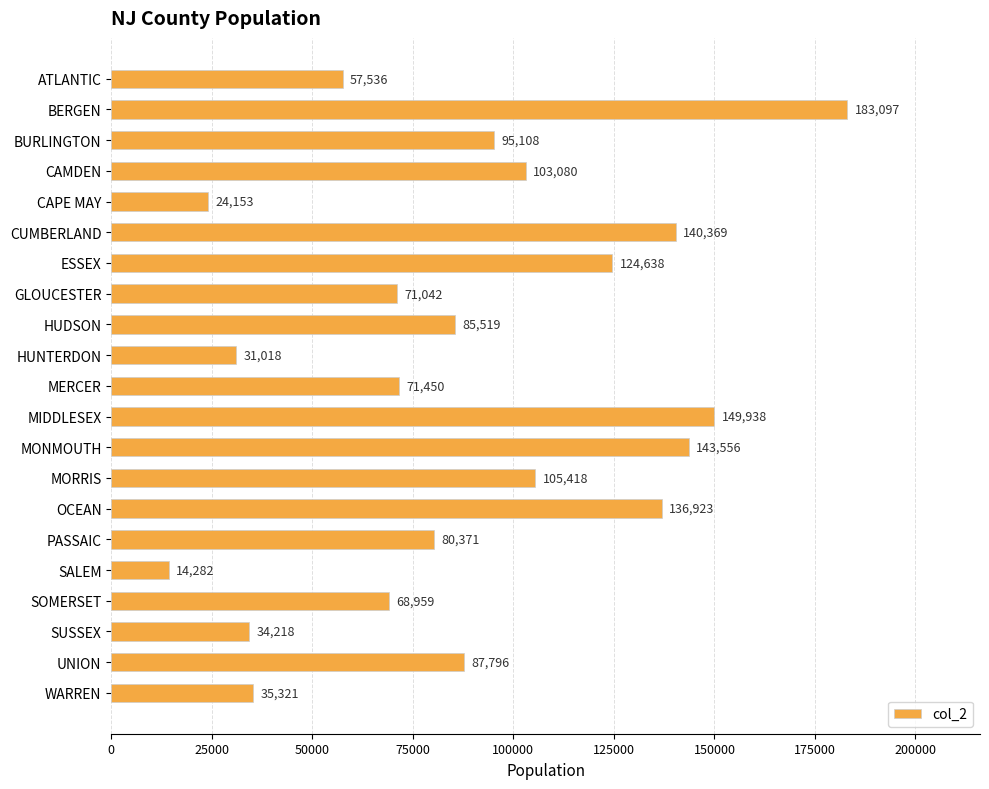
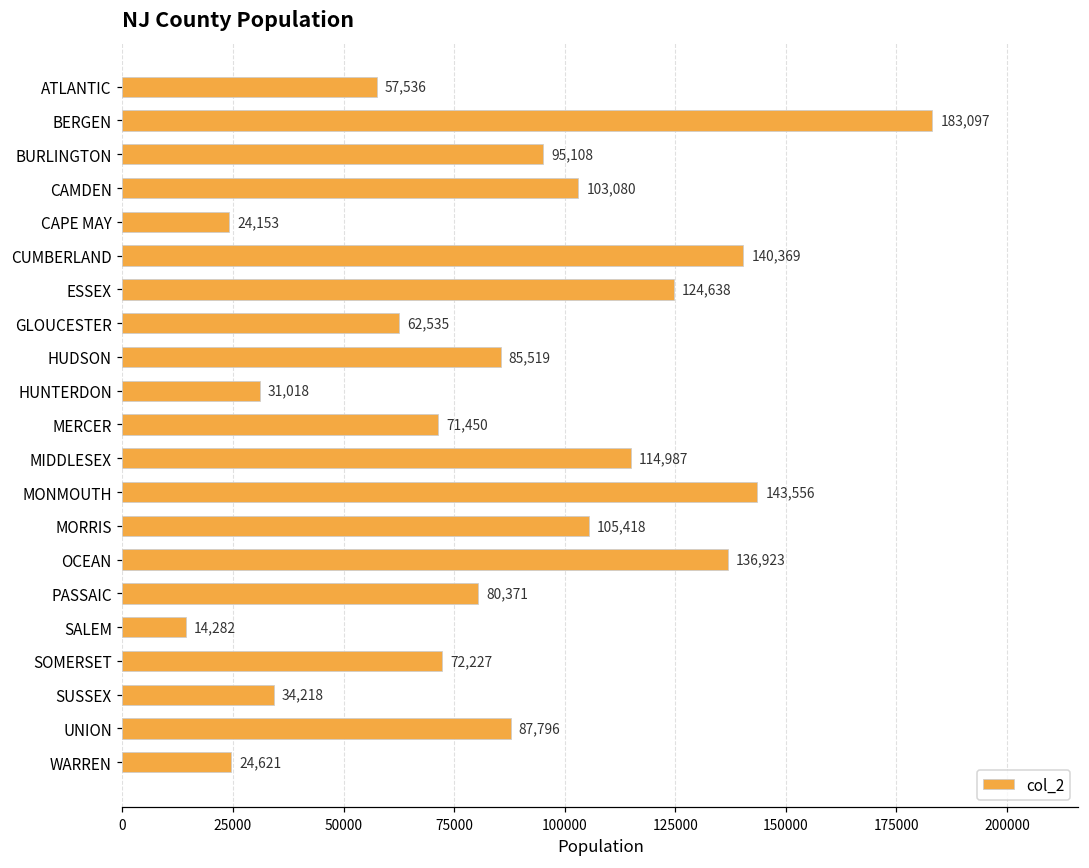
  {
    "ATLANTIC": "57,536",
    "BERGEN": "183,097",
    "BURLINGTON": "95,108",
    "CAMDEN": "103,080",
    "CAPE MAY": "24,153",
    "CUMBERLAND": "140,369",
    "ESSEX": "124,638",
-   "GLOUCESTER": "71,042",
+   "GLOUCESTER": "62,535",
    "HUDSON": "85,519",
    "HUNTERDON": "31,018",
    "MERCER": "71,450",
-   "MIDDLESEX": "149,938",
+   "MIDDLESEX": "114,987",
    "MONMOUTH": "143,556",
    "MORRIS": "105,418",
    "OCEAN": "136,923",
    "PASSAIC": "80,371",
    "SALEM": "14,282",
-   "SOMERSET": "68,959",
+   "SOMERSET": "72,227",
    "SUSSEX": "34,218",
    "UNION": "87,796",
-   "WARREN": "35,321"
+   "WARREN": "24,621"
  }
